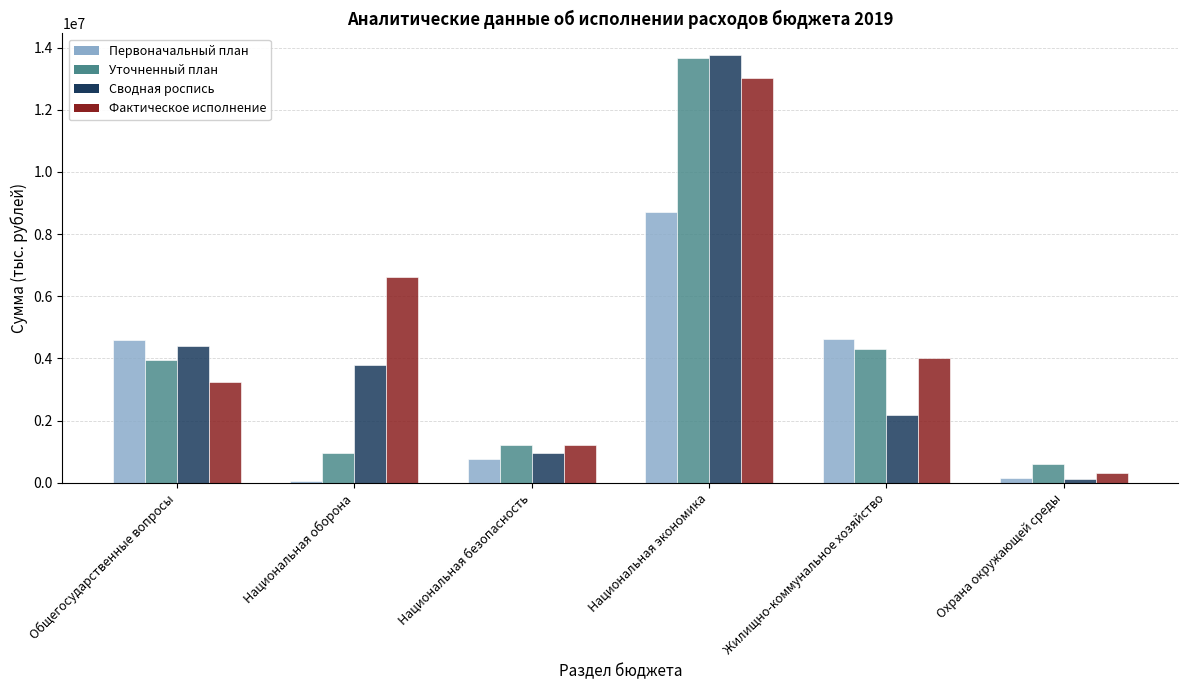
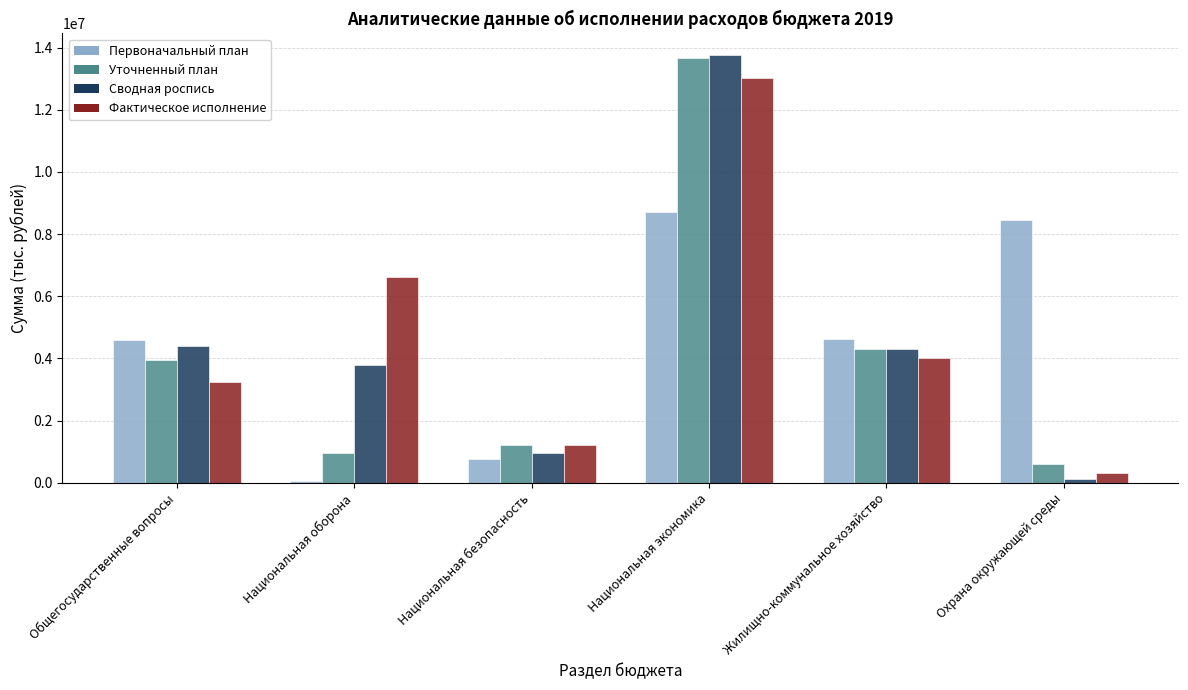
  {
    "Первоначальный план": {
      "Общегосударственные вопросы": 4600000,
      "Национальная безопасность": 800000,
      "Национальная экономика": 8700000,
      "Жилищно-коммунальное хозяйство": 4600000,
-     "Охрана окружающей среды": 200000
+     "Охрана окружающей среды": 8400000
    },
    "Уточненный план": {
      "Общегосударственные вопросы": 3900000,
      "Национальная оборона": 900000,
      "Национальная безопасность": 1200000,
      "Национальная экономика": 13700000,
      "Жилищно-коммунальное хозяйство": 4300000,
      "Охрана окружающей среды": 600000
    },
    "Сводная роспись": {
      "Общегосударственные вопросы": 4400000,
      "Национальная оборона": 3800000,
      "Национальная безопасность": 900000,
      "Национальная экономика": 13800000,
-     "Жилищно-коммунальное хозяйство": 2200000,
+     "Жилищно-коммунальное хозяйство": 4300000,
      "Охрана окружающей среды": 100000
    },
    "Фактическое исполнение": {
      "Общегосударственные вопросы": 3200000,
      "Национальная оборона": 6600000,
      "Национальная безопасность": 1200000,
      "Национальная экономика": 13000000,
      "Жилищно-коммунальное хозяйство": 4000000,
      "Охрана окружающей среды": 300000
    }
  }
